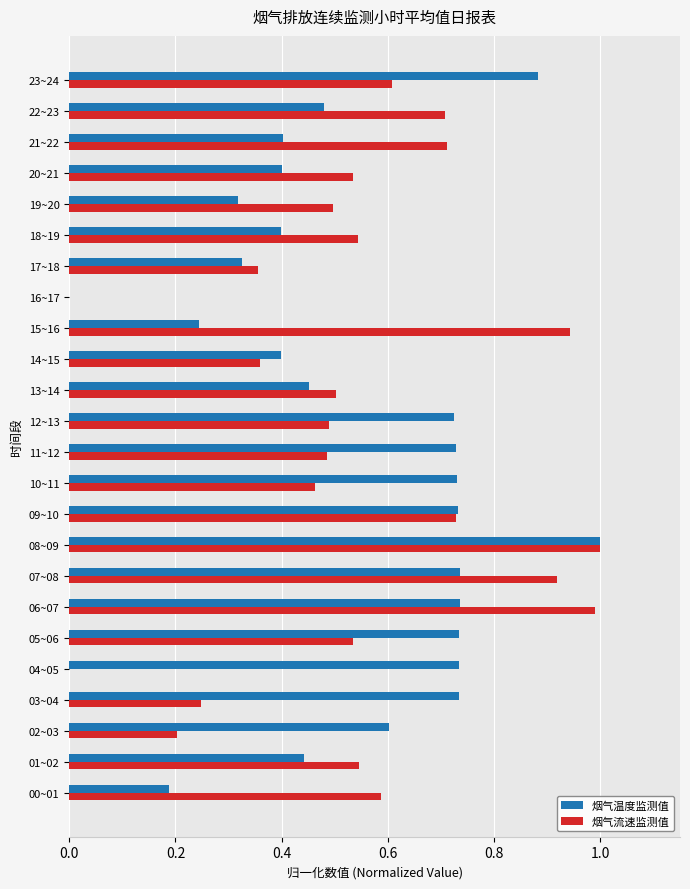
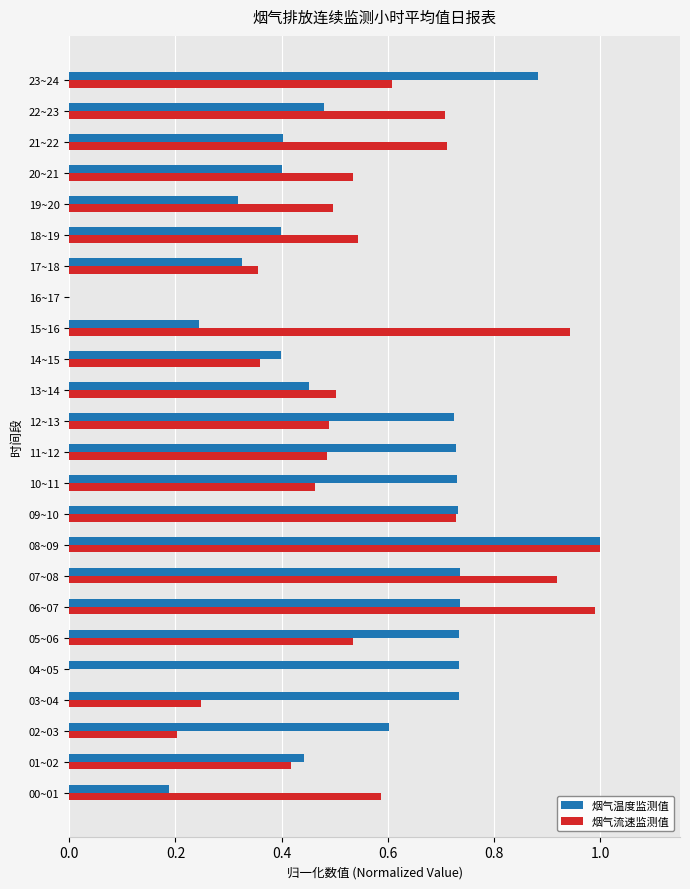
  {
    "烟气温度监测值": {
      "23~24": 0.88,
      "22~23": 0.48,
      "21~22": 0.40,
      "20~21": 0.40,
      "19~20": 0.32,
      "18~19": 0.40,
      "17~18": 0.33,
      "16~17": 0.00,
      "15~16": 0.24,
      "14~15": 0.40,
      "13~14": 0.45,
      "12~13": 0.72,
      "11~12": 0.73,
      "10~11": 0.73,
      "09~10": 0.73,
      "08~09": 1.00,
      "07~08": 0.74,
      "06~07": 0.74,
      "05~06": 0.73,
      "04~05": 0.73,
      "03~04": 0.73,
      "02~03": 0.60,
      "01~02": 0.44,
      "00~01": 0.19
    },
    "烟气流速监测值": {
      "23~24": 0.61,
      "22~23": 0.71,
      "21~22": 0.71,
      "20~21": 0.53,
      "19~20": 0.50,
      "18~19": 0.54,
      "17~18": 0.36,
      "16~17": 0.00,
      "15~16": 0.94,
      "14~15": 0.36,
      "13~14": 0.50,
      "12~13": 0.49,
      "11~12": 0.48,
      "10~11": 0.46,
      "09~10": 0.73,
      "08~09": 1.00,
      "07~08": 0.92,
      "06~07": 0.99,
      "05~06": 0.53,
      "04~05": 0.00,
      "03~04": 0.25,
      "02~03": 0.20,
-     "01~02": 0.54,
+     "01~02": 0.42,
      "00~01": 0.59
    }
  }
